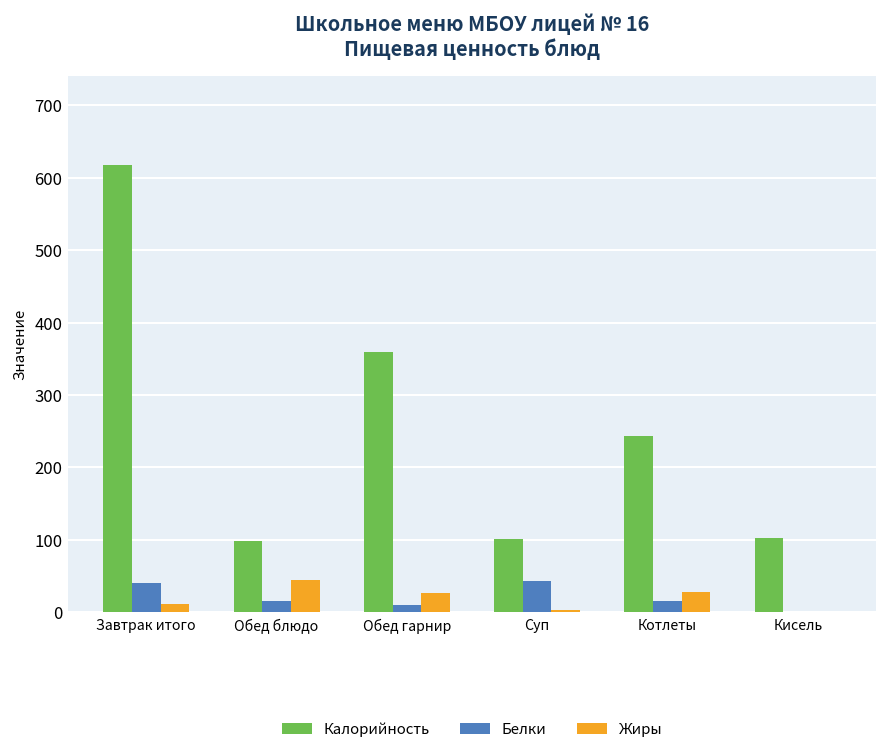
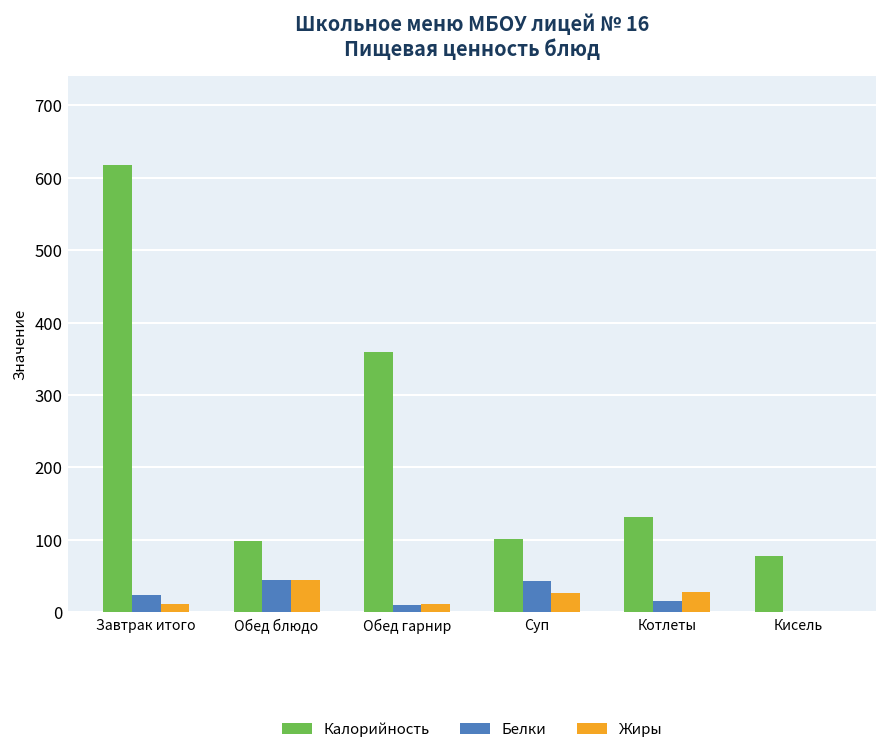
  {
    "Калорийность": {
      "Завтрак итого": 620,
      "Обед блюдо": 100,
      "Обед гарнир": 360,
      "Суп": 100,
-     "Котлеты": 240,
-     "Кисель": 100
+     "Котлеты": 130,
+     "Кисель": 80
    },
    "Белки": {
-     "Завтрак итого": 40,
-     "Обед блюдо": 20,
+     "Завтрак итого": 20,
+     "Обед блюдо": 40,
      "Обед гарнир": 10,
      "Суп": 40,
      "Котлеты": 20,
      "Кисель": 0
    },
    "Жиры": {
      "Завтрак итого": 10,
      "Обед блюдо": 40,
-     "Обед гарнир": 30,
-     "Суп": 0,
+     "Обед гарнир": 10,
+     "Суп": 30,
      "Котлеты": 30,
      "Кисель": 0
    }
  }
